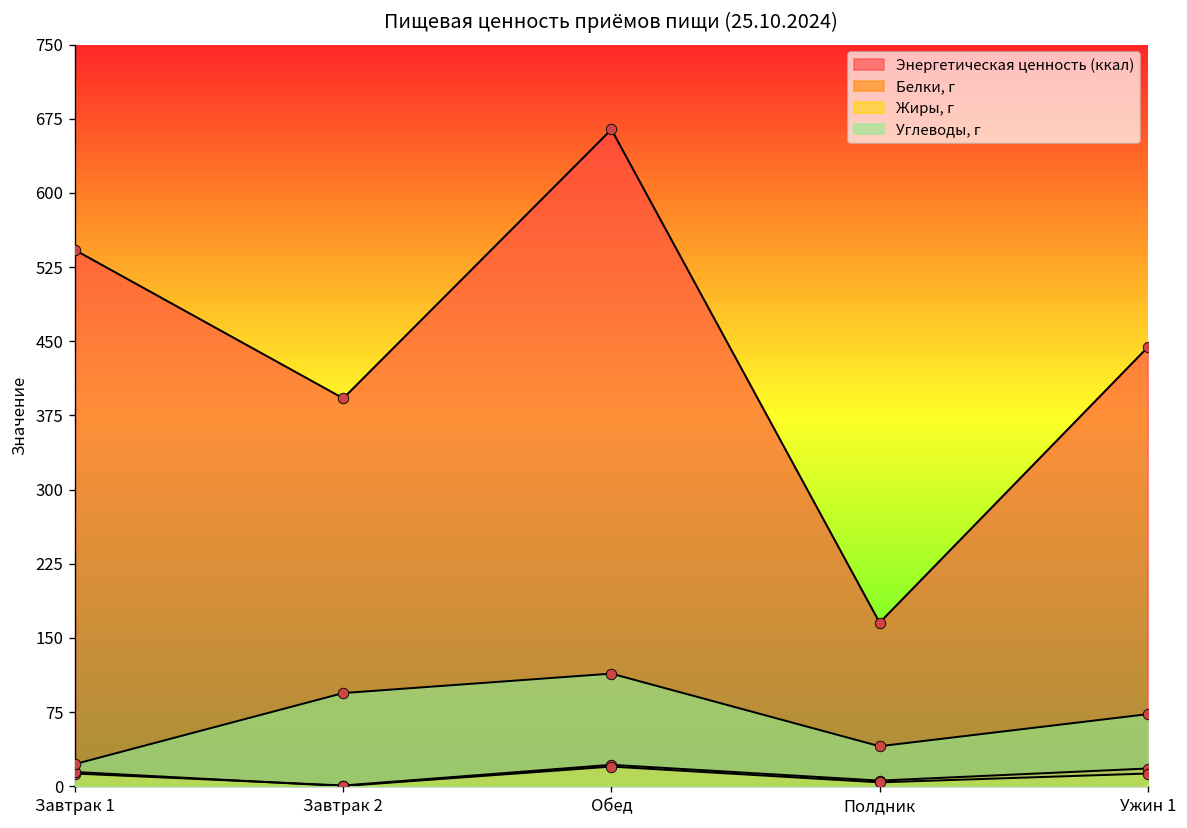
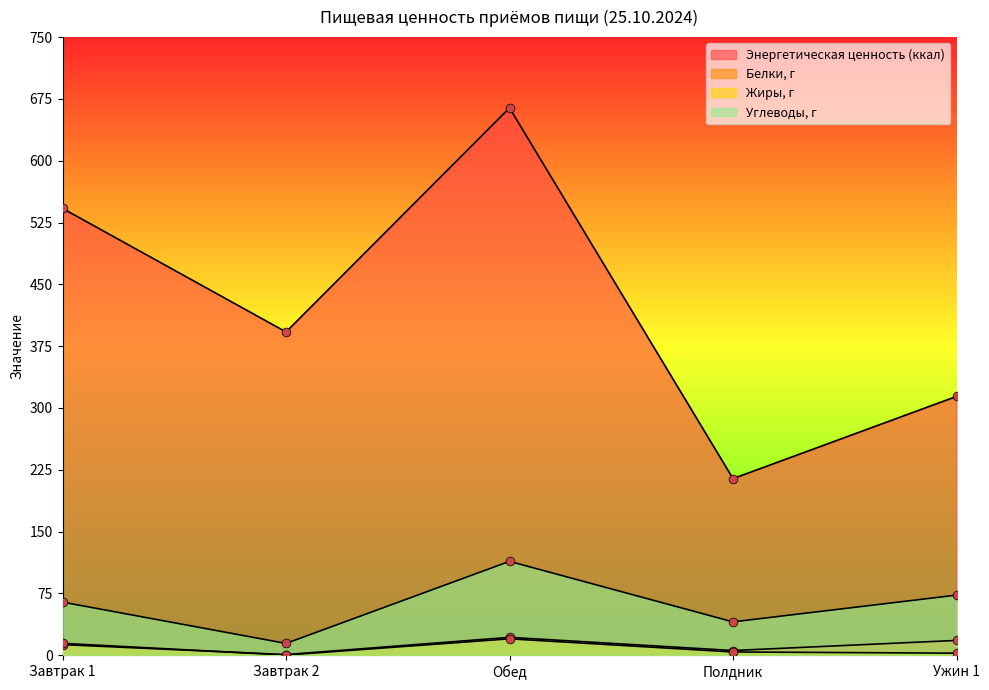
  {
    "Энергетическая ценность (ккал)": {
      "Завтрак 1": 540,
      "Завтрак 2": 390,
      "Обед": 660,
-     "Полдник": 170,
-     "Ужин 1": 440
+     "Полдник": 210,
+     "Ужин 1": 310
    },
    "Белки, г": {
      "Ужин 1": 20
    },
    "Жиры, г": {
-     "Ужин 1": 10
+     "Ужин 1": 0
    },
    "Углеводы, г": {
-     "Завтрак 1": 20,
-     "Завтрак 2": 90,
+     "Завтрак 1": 60,
+     "Завтрак 2": 10,
      "Обед": 110,
      "Полдник": 40,
      "Ужин 1": 70
    }
  }
